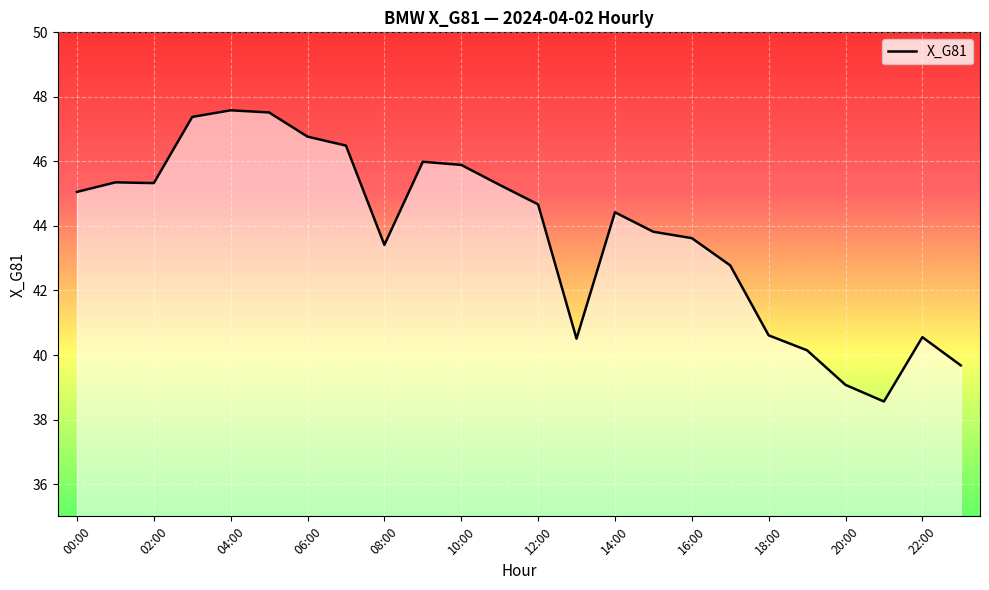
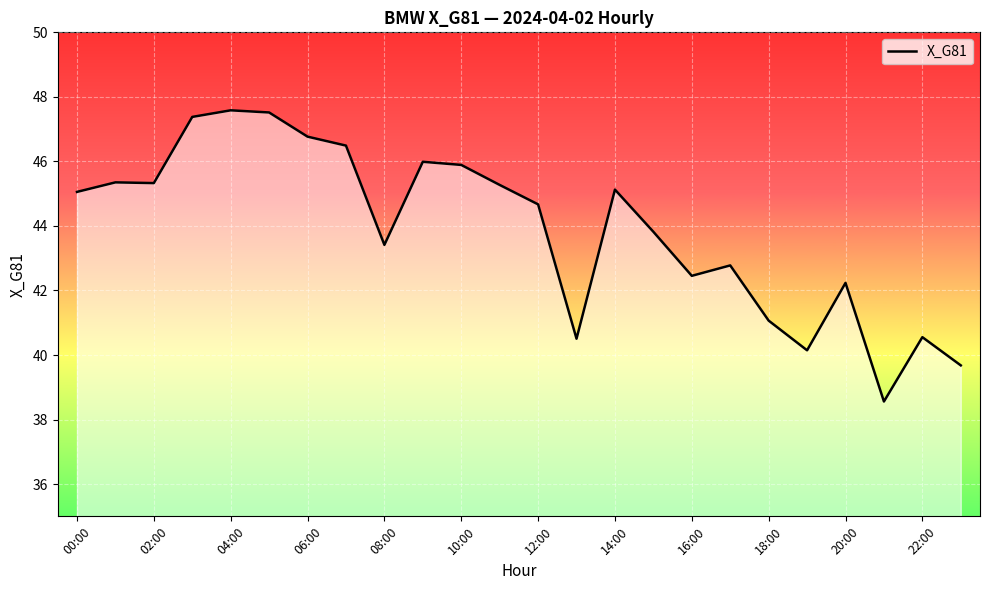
  {
    "00:00": 45.1,
    "02:00": 45.3,
    "04:00": 47.6,
    "06:00": 46.8,
    "08:00": 43.4,
    "10:00": 45.9,
    "12:00": 44.7,
-   "14:00": 44.4,
-   "16:00": 43.6,
-   "18:00": 40.6,
-   "20:00": 39.1,
+   "14:00": 45.1,
+   "16:00": 42.5,
+   "18:00": 41.1,
+   "20:00": 42.2,
    "22:00": 40.6
  }
